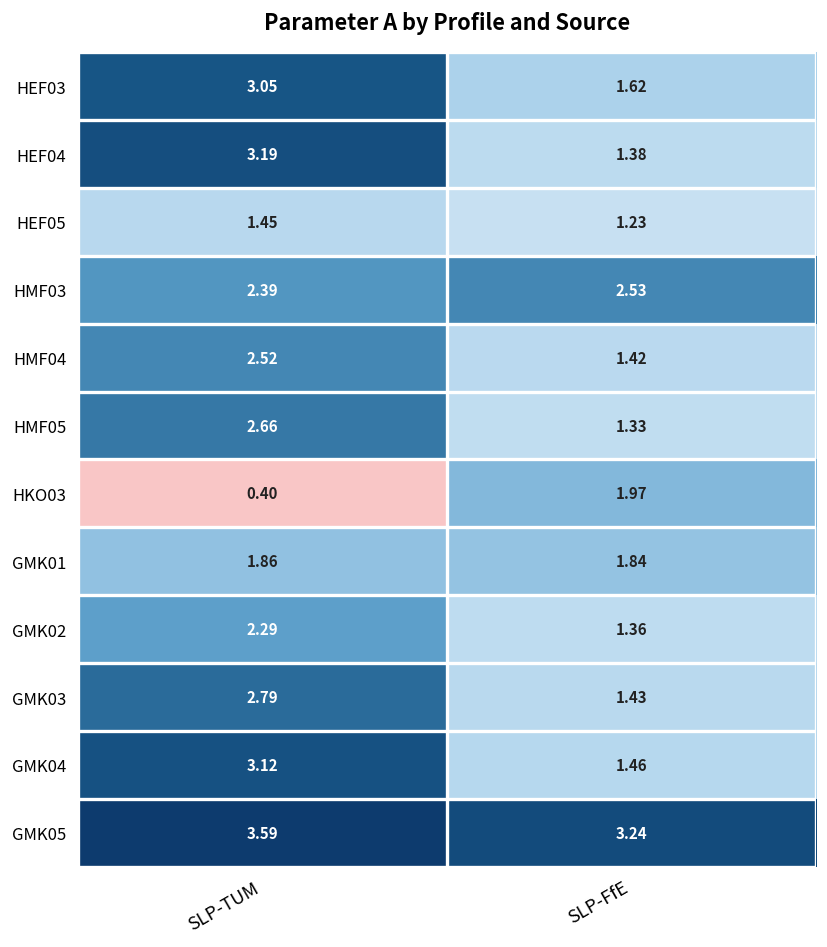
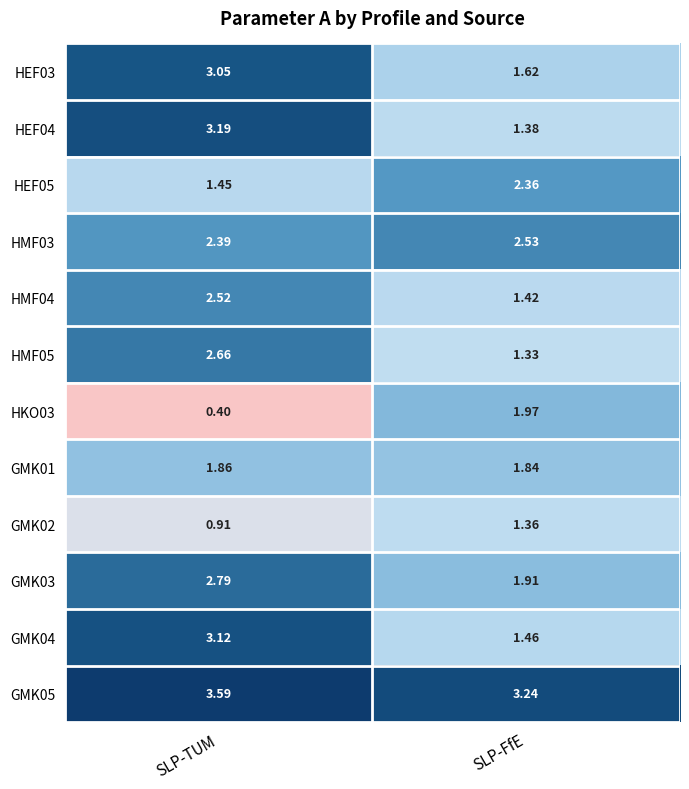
  {
    "HEF03": {
      "SLP-TUM": 3.05,
      "SLP-FfE": 1.62
    },
    "HEF04": {
      "SLP-TUM": 3.19,
      "SLP-FfE": 1.38
    },
    "HEF05": {
      "SLP-TUM": 1.45,
-     "SLP-FfE": 1.23
+     "SLP-FfE": 2.36
    },
    "HMF03": {
      "SLP-TUM": 2.39,
      "SLP-FfE": 2.53
    },
    "HMF04": {
      "SLP-TUM": 2.52,
      "SLP-FfE": 1.42
    },
    "HMF05": {
      "SLP-TUM": 2.66,
      "SLP-FfE": 1.33
    },
    "HKO03": {
      "SLP-TUM": 0.40,
      "SLP-FfE": 1.97
    },
    "GMK01": {
      "SLP-TUM": 1.86,
      "SLP-FfE": 1.84
    },
    "GMK02": {
-     "SLP-TUM": 2.29,
+     "SLP-TUM": 0.91,
      "SLP-FfE": 1.36
    },
    "GMK03": {
      "SLP-TUM": 2.79,
-     "SLP-FfE": 1.43
+     "SLP-FfE": 1.91
    },
    "GMK04": {
      "SLP-TUM": 3.12,
      "SLP-FfE": 1.46
    },
    "GMK05": {
      "SLP-TUM": 3.59,
      "SLP-FfE": 3.24
    }
  }
